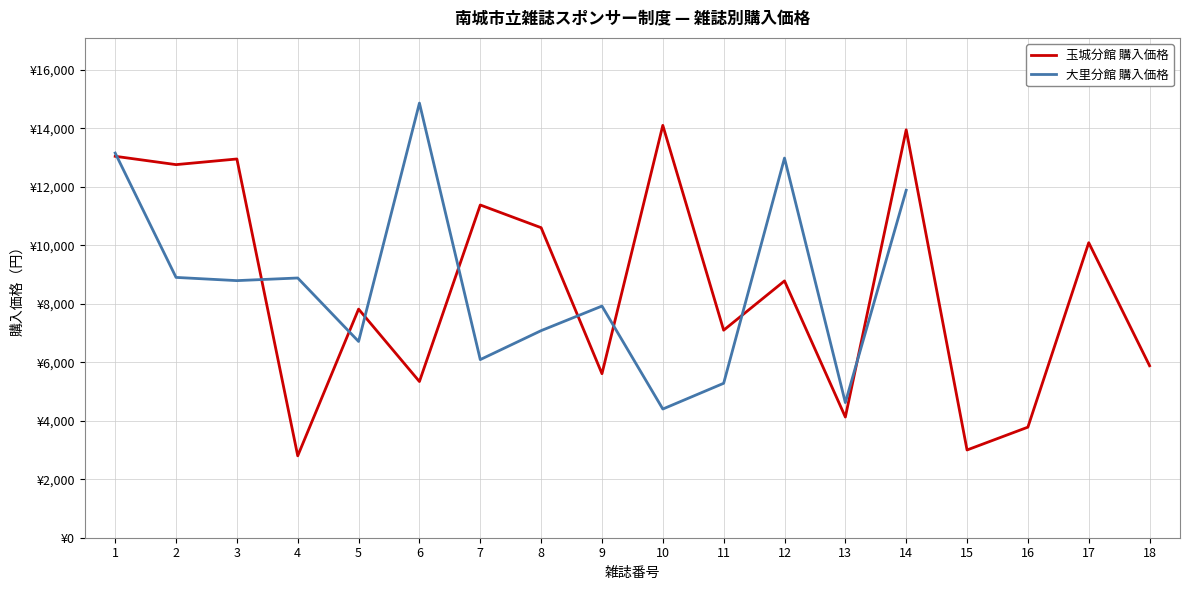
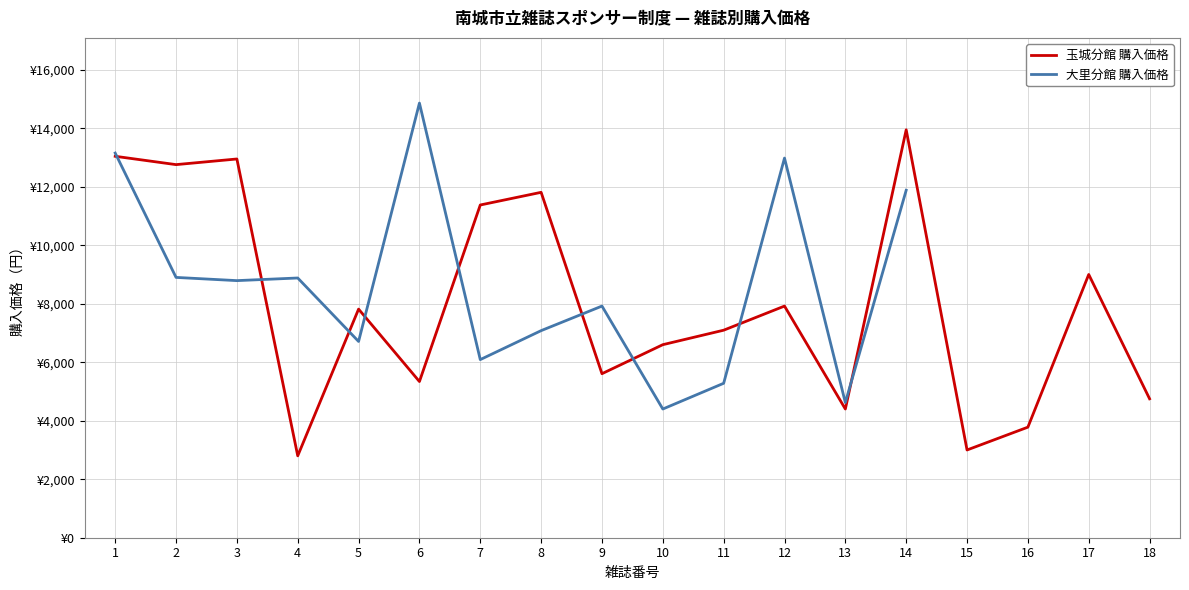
  {
    "玉城分館 購入価格": {
      "1": "¥13,000",
      "2": "¥12,800",
      "3": "¥12,900",
      "4": "¥2,800",
      "5": "¥7,800",
      "6": "¥5,300",
      "7": "¥11,400",
-     "8": "¥10,600",
+     "8": "¥11,800",
      "9": "¥5,600",
-     "10": "¥14,100",
+     "10": "¥6,600",
      "11": "¥7,100",
-     "12": "¥8,800",
-     "13": "¥4,100",
+     "12": "¥7,900",
+     "13": "¥4,400",
      "14": "¥13,900",
      "15": "¥3,000",
      "16": "¥3,800",
-     "17": "¥10,100",
-     "18": "¥5,900"
+     "17": "¥9,000",
+     "18": "¥4,800"
    },
    "大里分館 購入価格": {
      "1": "¥13,200",
      "2": "¥8,900",
      "3": "¥8,800",
      "4": "¥8,900",
      "5": "¥6,700",
      "6": "¥14,900",
      "7": "¥6,100",
      "8": "¥7,100",
      "9": "¥7,900",
      "10": "¥4,400",
      "11": "¥5,300",
      "12": "¥13,000",
      "13": "¥4,600",
      "14": "¥11,900"
    }
  }
